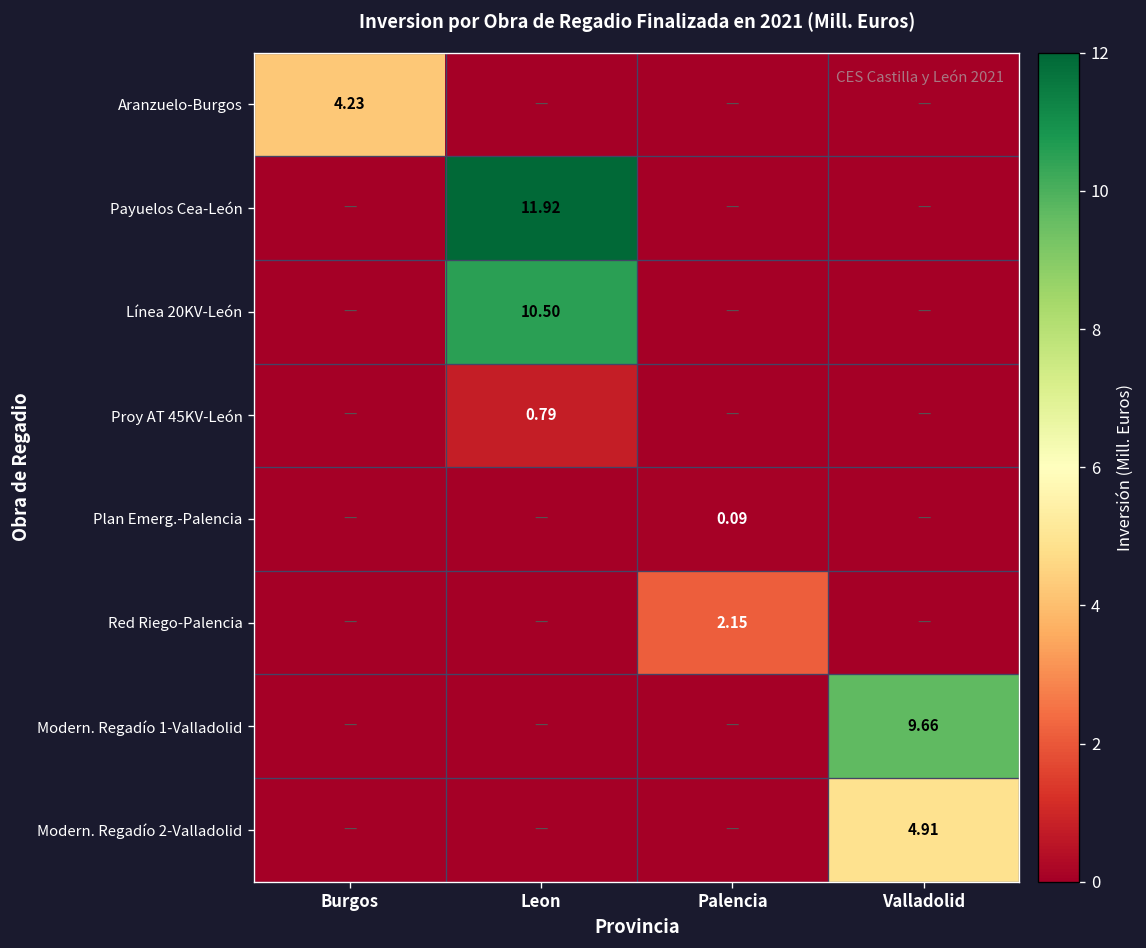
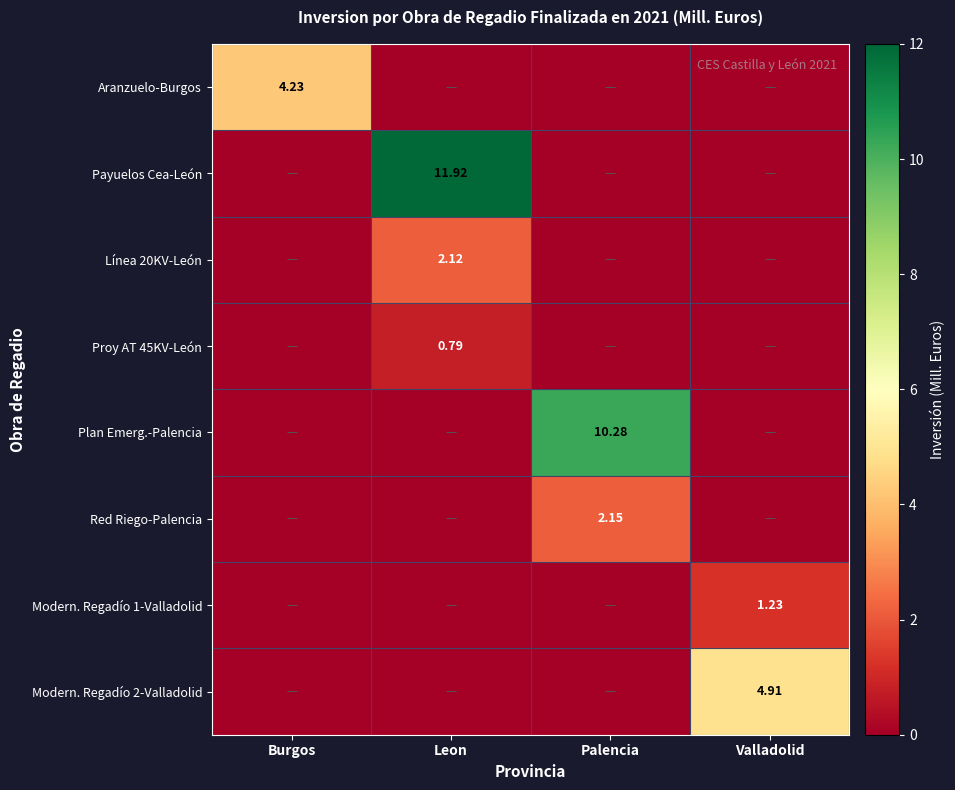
  {
    "Aranzuelo-Burgos": {
      "Burgos": 4.23
    },
    "Payuelos Cea-León": {
      "Leon": 11.92
    },
    "Línea 20KV-León": {
-     "Leon": 10.50
+     "Leon": 2.12
    },
    "Proy AT 45KV-León": {
      "Leon": 0.79
    },
    "Plan Emerg.-Palencia": {
-     "Palencia": 0.09
+     "Palencia": 10.28
    },
    "Red Riego-Palencia": {
      "Palencia": 2.15
    },
    "Modern. Regadío 1-Valladolid": {
-     "Valladolid": 9.66
+     "Valladolid": 1.23
    },
    "Modern. Regadío 2-Valladolid": {
      "Valladolid": 4.91
    }
  }
